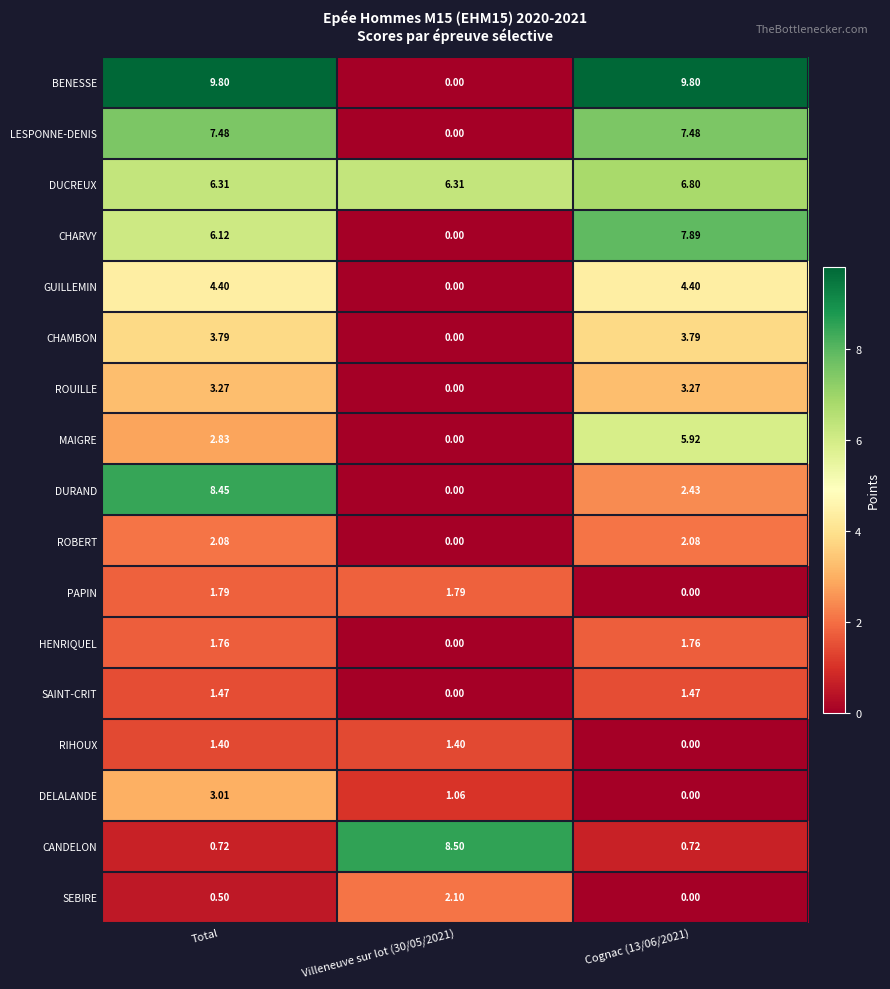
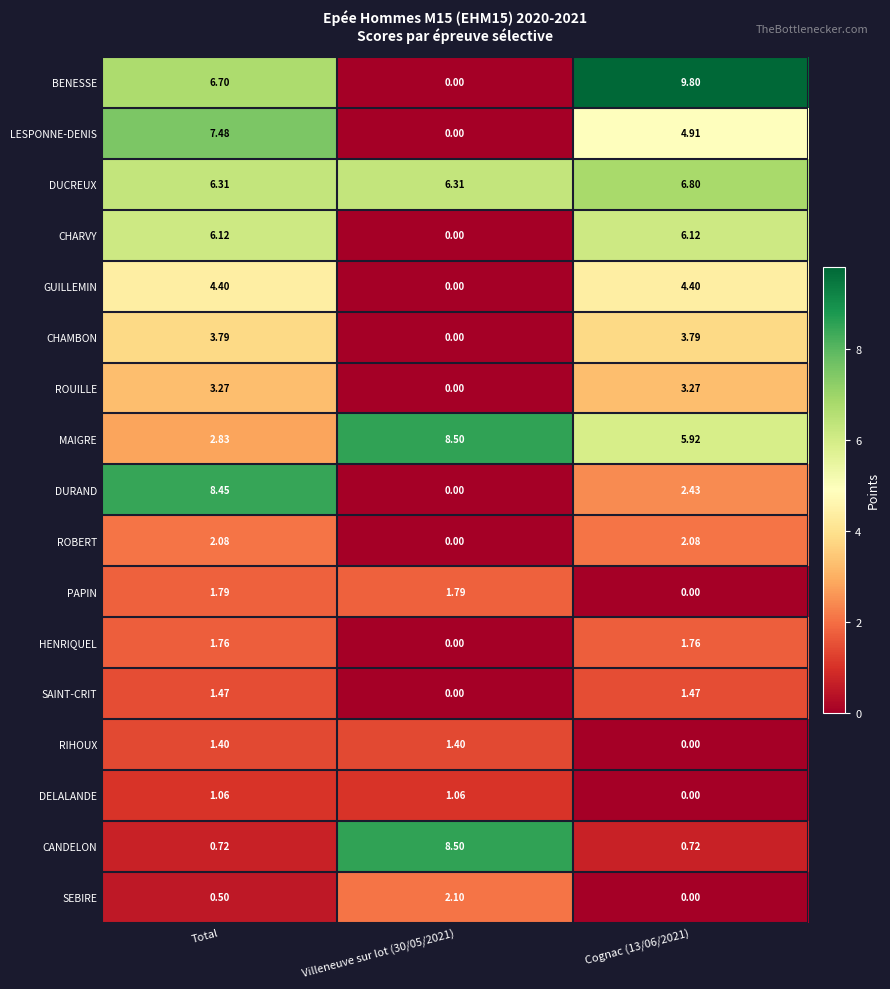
  {
    "BENESSE": {
-     "Total": 9.80,
+     "Total": 6.70,
      "Villeneuve sur lot (30/05/2021)": 0.00,
      "Cognac (13/06/2021)": 9.80
    },
    "LESPONNE-DENIS": {
      "Total": 7.48,
      "Villeneuve sur lot (30/05/2021)": 0.00,
-     "Cognac (13/06/2021)": 7.48
+     "Cognac (13/06/2021)": 4.91
    },
    "DUCREUX": {
      "Total": 6.31,
      "Villeneuve sur lot (30/05/2021)": 6.31,
      "Cognac (13/06/2021)": 6.80
    },
    "CHARVY": {
      "Total": 6.12,
      "Villeneuve sur lot (30/05/2021)": 0.00,
-     "Cognac (13/06/2021)": 7.89
+     "Cognac (13/06/2021)": 6.12
    },
    "GUILLEMIN": {
      "Total": 4.40,
      "Villeneuve sur lot (30/05/2021)": 0.00,
      "Cognac (13/06/2021)": 4.40
    },
    "CHAMBON": {
      "Total": 3.79,
      "Villeneuve sur lot (30/05/2021)": 0.00,
      "Cognac (13/06/2021)": 3.79
    },
    "ROUILLE": {
      "Total": 3.27,
      "Villeneuve sur lot (30/05/2021)": 0.00,
      "Cognac (13/06/2021)": 3.27
    },
    "MAIGRE": {
      "Total": 2.83,
-     "Villeneuve sur lot (30/05/2021)": 0.00,
+     "Villeneuve sur lot (30/05/2021)": 8.50,
      "Cognac (13/06/2021)": 5.92
    },
    "DURAND": {
      "Total": 8.45,
      "Villeneuve sur lot (30/05/2021)": 0.00,
      "Cognac (13/06/2021)": 2.43
    },
    "ROBERT": {
      "Total": 2.08,
      "Villeneuve sur lot (30/05/2021)": 0.00,
      "Cognac (13/06/2021)": 2.08
    },
    "PAPIN": {
      "Total": 1.79,
      "Villeneuve sur lot (30/05/2021)": 1.79,
      "Cognac (13/06/2021)": 0.00
    },
    "HENRIQUEL": {
      "Total": 1.76,
      "Villeneuve sur lot (30/05/2021)": 0.00,
      "Cognac (13/06/2021)": 1.76
    },
    "SAINT-CRIT": {
      "Total": 1.47,
      "Villeneuve sur lot (30/05/2021)": 0.00,
      "Cognac (13/06/2021)": 1.47
    },
    "RIHOUX": {
      "Total": 1.40,
      "Villeneuve sur lot (30/05/2021)": 1.40,
      "Cognac (13/06/2021)": 0.00
    },
    "DELALANDE": {
-     "Total": 3.01,
+     "Total": 1.06,
      "Villeneuve sur lot (30/05/2021)": 1.06,
      "Cognac (13/06/2021)": 0.00
    },
    "CANDELON": {
      "Total": 0.72,
      "Villeneuve sur lot (30/05/2021)": 8.50,
      "Cognac (13/06/2021)": 0.72
    },
    "SEBIRE": {
      "Total": 0.50,
      "Villeneuve sur lot (30/05/2021)": 2.10,
      "Cognac (13/06/2021)": 0.00
    }
  }
